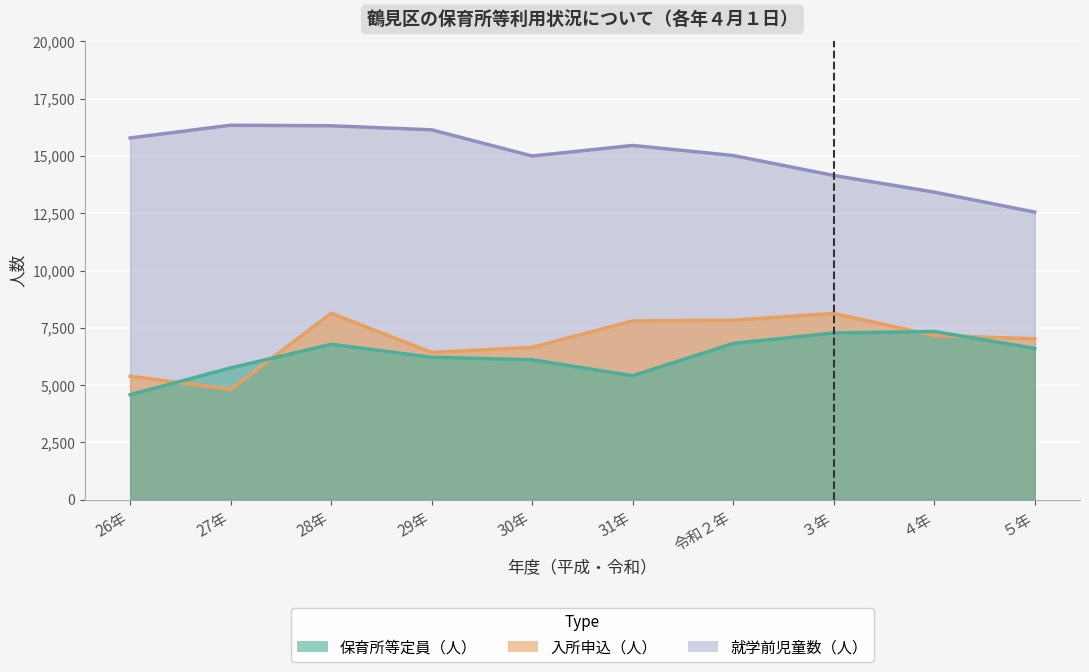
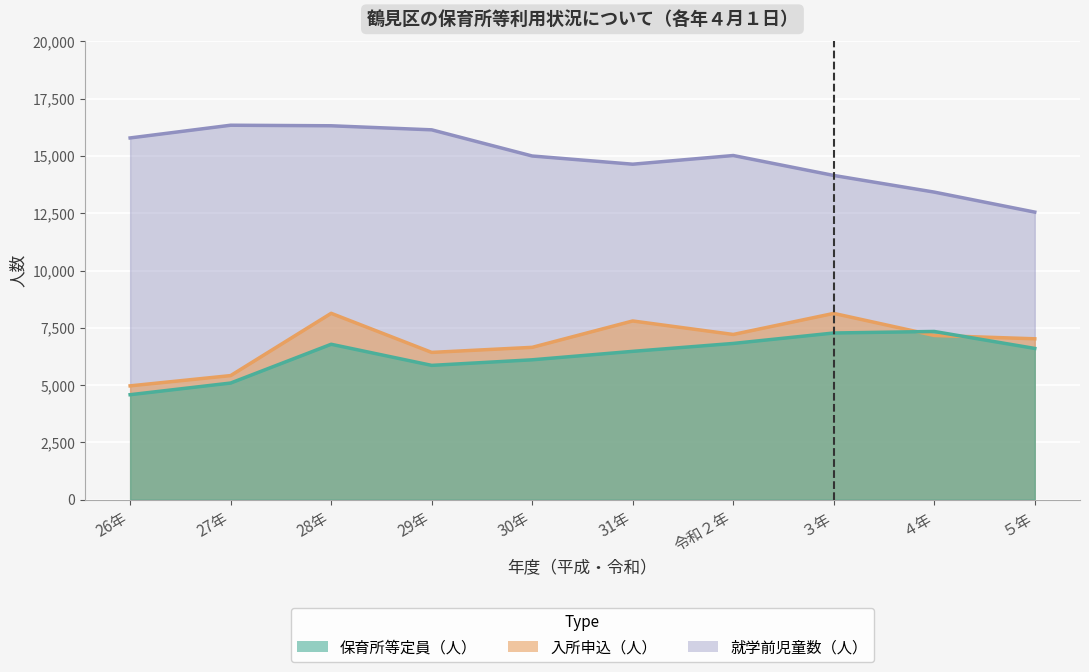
  {
    "就学前児童数（人）": {
      "26年": "15,800",
      "27年": "16,300",
      "28年": "16,300",
      "29年": "16,100",
      "30年": "15,000",
-     "31年": "15,500",
+     "31年": "14,600",
      "令和２年": "15,000",
      "３年": "14,200",
      "４年": "13,400",
      "５年": "12,600"
    },
    "入所申込（人）": {
-     "26年": "5,400",
-     "27年": "4,800",
+     "26年": "5,000",
+     "27年": "5,400",
      "28年": "8,100",
      "29年": "6,400",
      "30年": "6,600",
      "31年": "7,800",
-     "令和２年": "7,800",
+     "令和２年": "7,200",
      "３年": "8,100",
      "４年": "7,200",
      "５年": "7,000"
    },
    "保育所等定員（人）": {
      "26年": "4,600",
-     "27年": "5,800",
+     "27年": "5,100",
      "28年": "6,800",
-     "29年": "6,200",
+     "29年": "5,900",
      "30年": "6,100",
-     "31年": "5,400",
+     "31年": "6,500",
      "令和２年": "6,800",
      "３年": "7,300",
      "４年": "7,300",
      "５年": "6,600"
    }
  }
